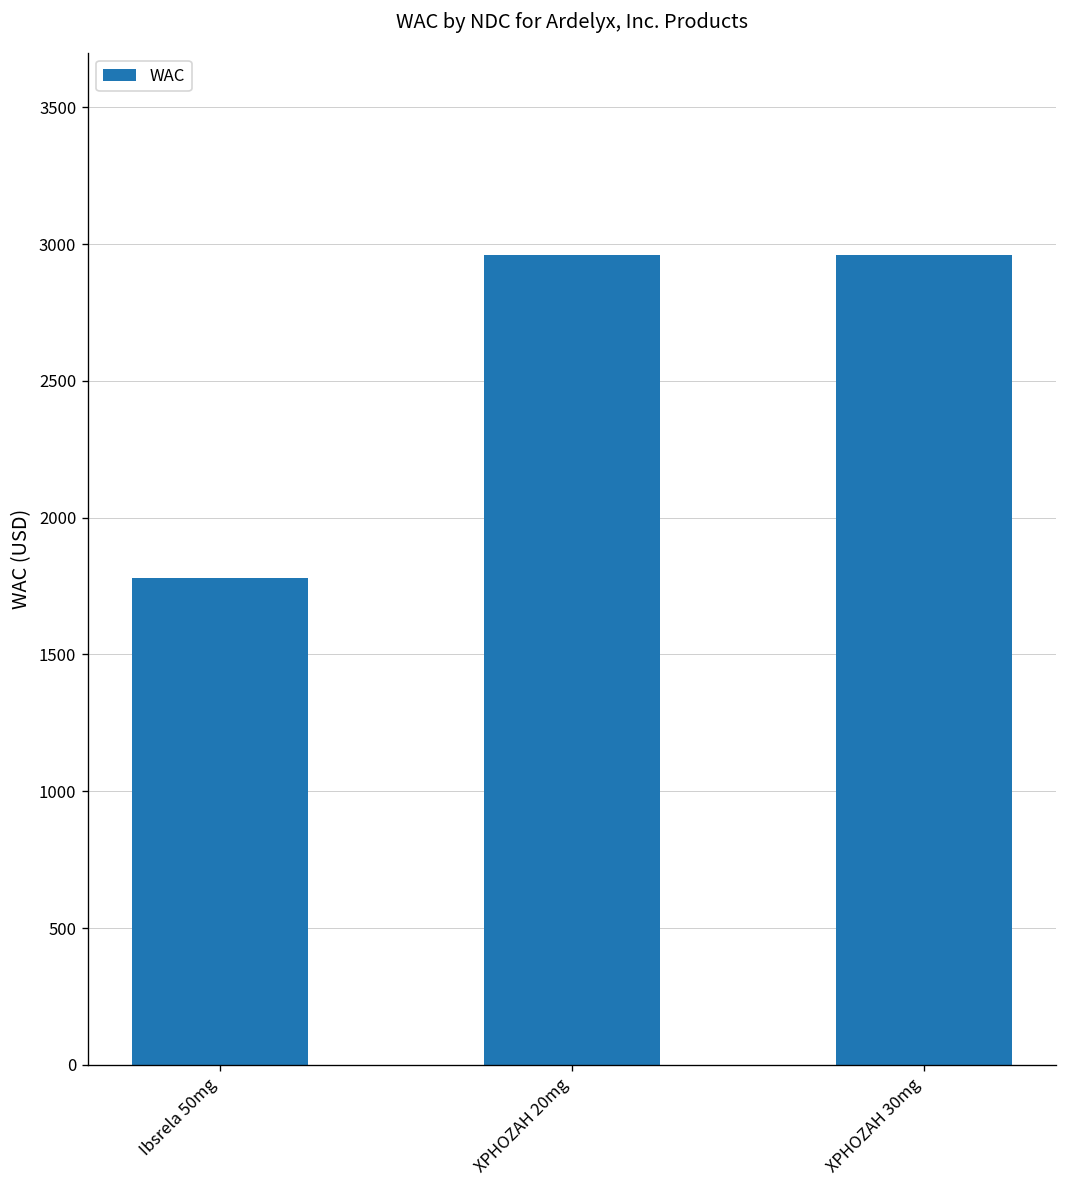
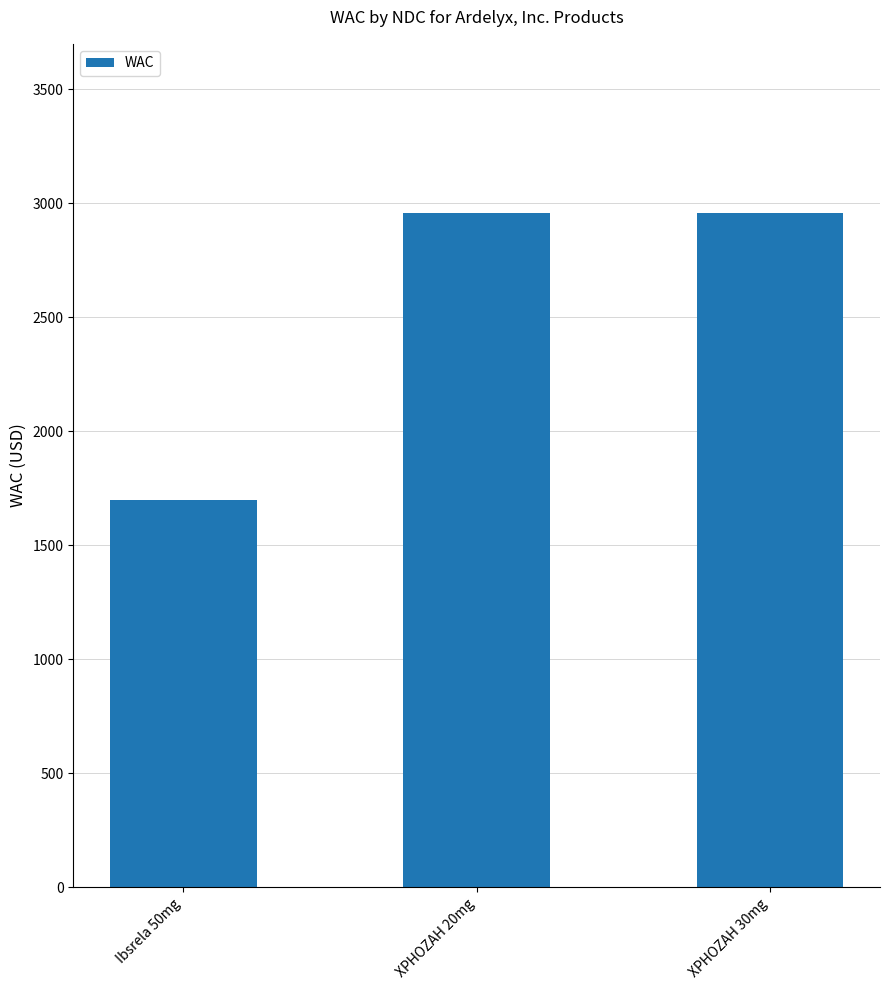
  {
-   "Ibsrela 50mg": 1780,
+   "Ibsrela 50mg": 1700,
    "XPHOZAH 20mg": 2960,
    "XPHOZAH 30mg": 2960
  }
